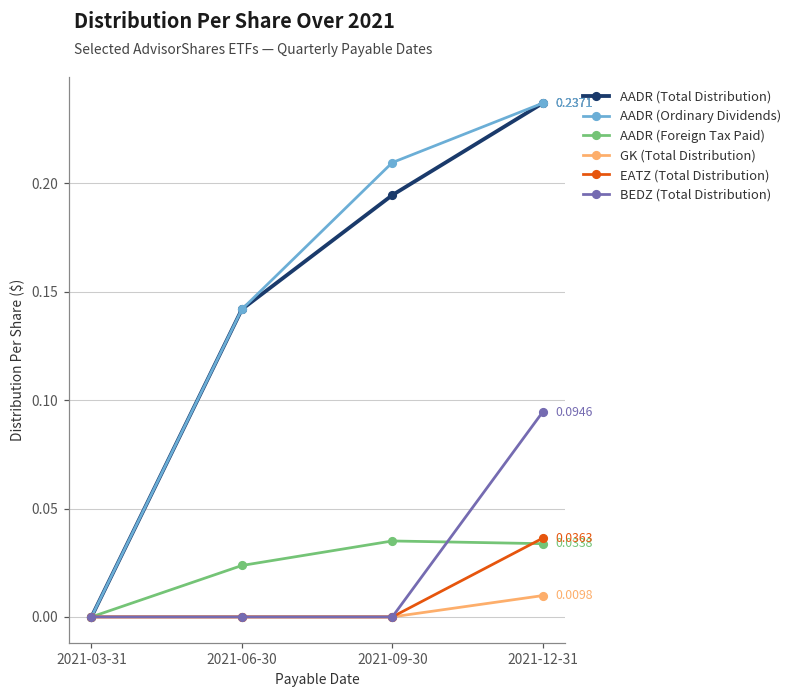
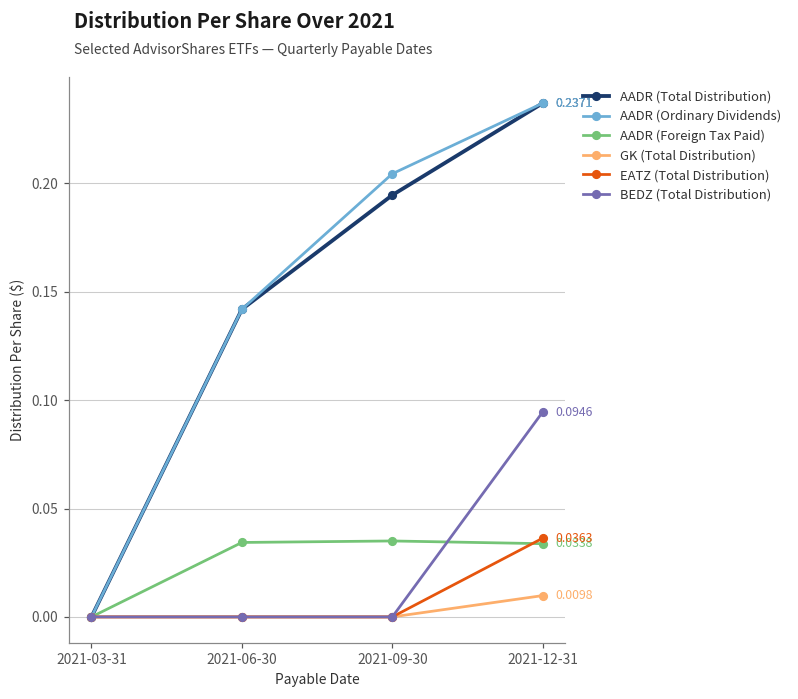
  {
    "AADR (Total Distribution)": {
      "2021-09-30": 0.195
    },
    "AADR (Ordinary Dividends)": {
-     "2021-09-30": 0.210
+     "2021-09-30": 0.204
    },
    "AADR (Foreign Tax Paid)": {
-     "2021-06-30": 0.024,
+     "2021-06-30": 0.034,
      "2021-09-30": 0.035
    },
    "GK (Total Distribution)": {
      "2021-12-31": 0.0098
    },
    "BEDZ (Total Distribution)": {
      "2021-12-31": 0.0946
    }
  }
